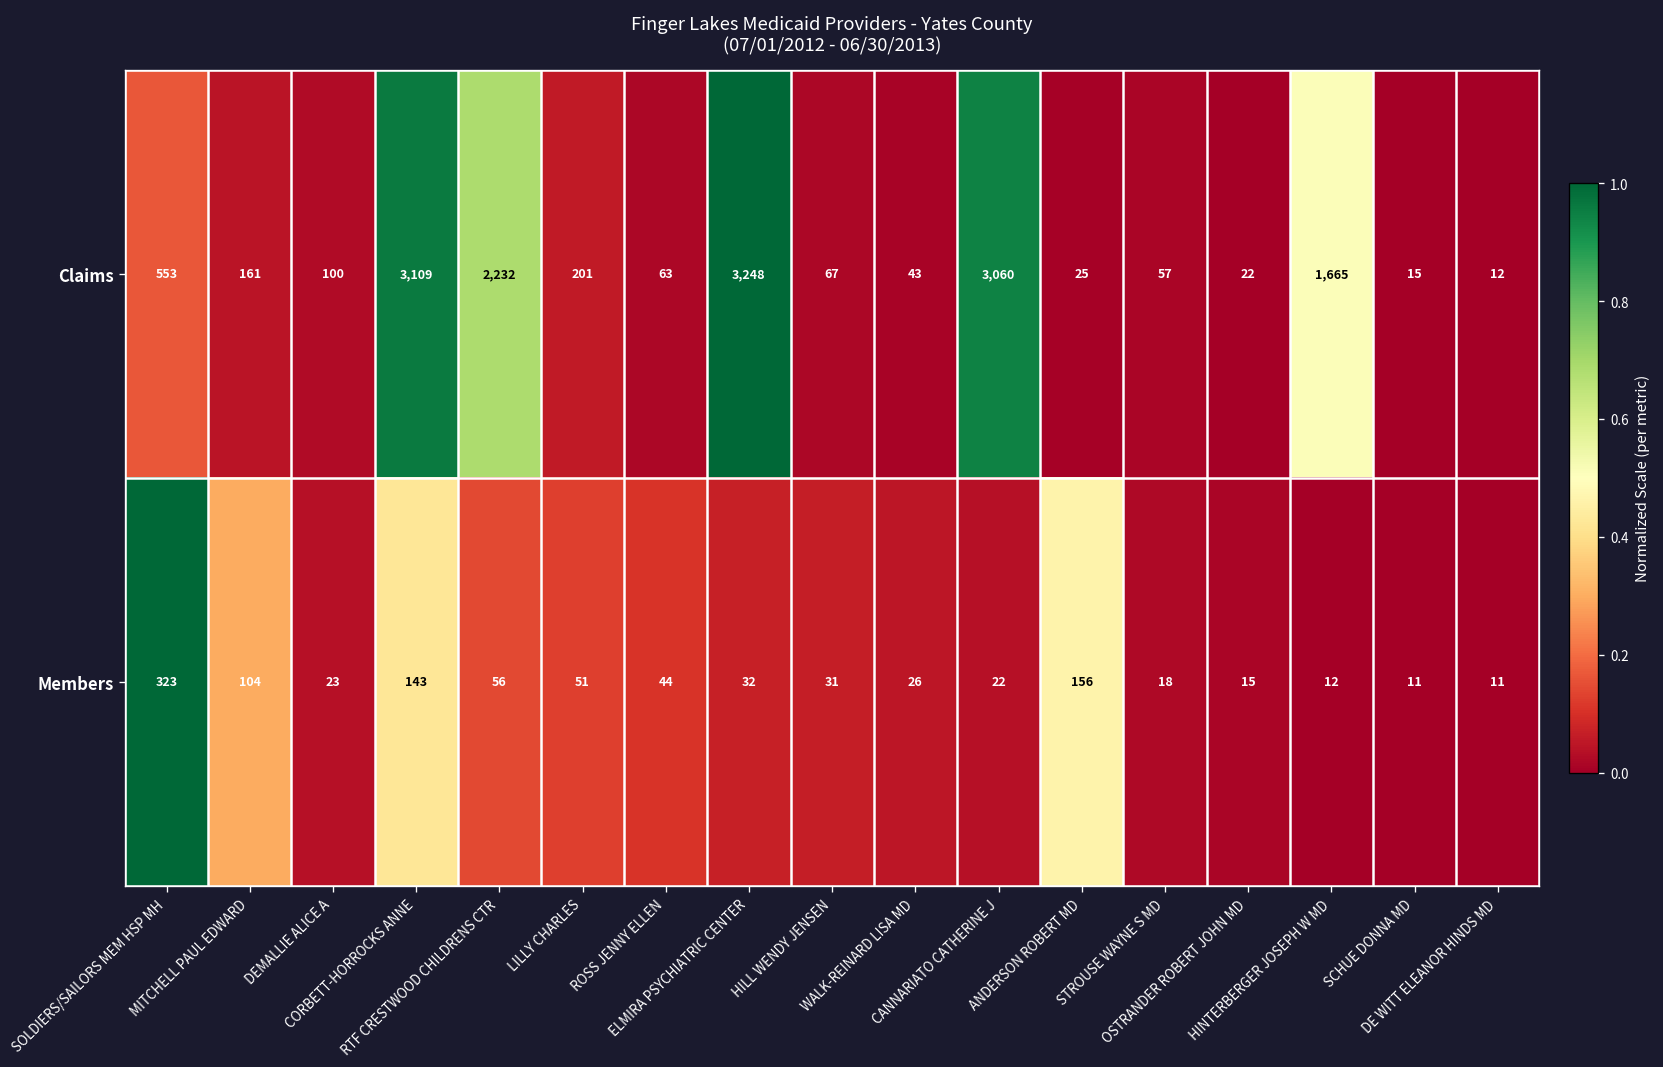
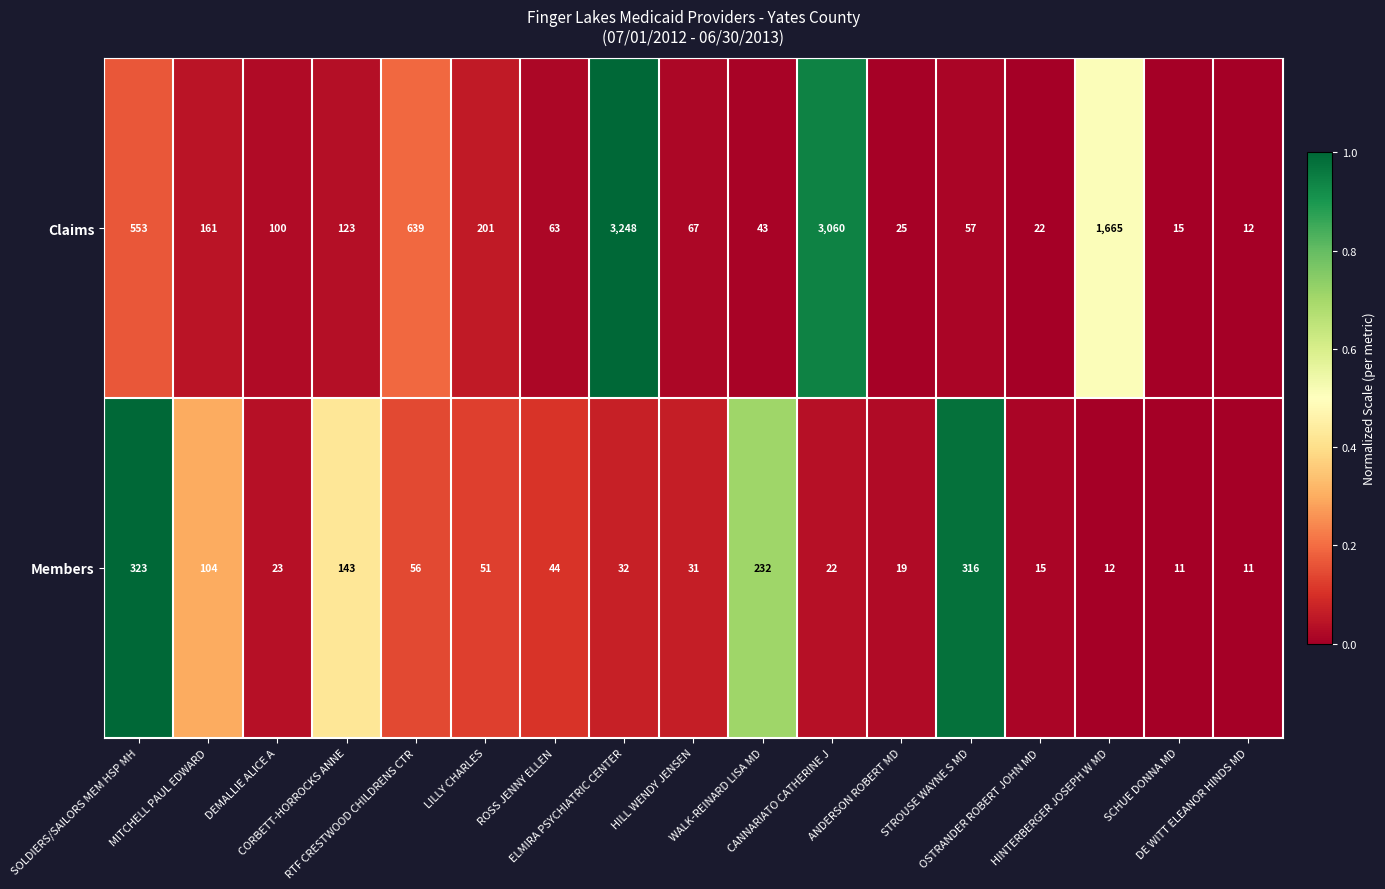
  {
    "Claims": {
      "SOLDIERS/SAILORS MEM HSP MH": "553",
      "MITCHELL PAUL EDWARD": "161",
      "DEMALLIE ALICE A": "100",
-     "CORBETT-HORROCKS ANNE": "3,109",
-     "RTF CRESTWOOD CHILDRENS CTR": "2,232",
+     "CORBETT-HORROCKS ANNE": "123",
+     "RTF CRESTWOOD CHILDRENS CTR": "639",
      "LILLY CHARLES": "201",
      "ROSS JENNY ELLEN": "63",
      "ELMIRA PSYCHIATRIC CENTER": "3,248",
      "HILL WENDY JENSEN": "67",
      "WALK-REINARD LISA MD": "43",
      "CANNARIATO CATHERINE J": "3,060",
      "ANDERSON ROBERT MD": "25",
      "STROUSE WAYNE S MD": "57",
      "OSTRANDER ROBERT JOHN MD": "22",
      "HINTERBERGER JOSEPH W MD": "1,665",
      "SCHUE DONNA MD": "15",
      "DE WITT ELEANOR HINDS MD": "12"
    },
    "Members": {
      "SOLDIERS/SAILORS MEM HSP MH": "323",
      "MITCHELL PAUL EDWARD": "104",
      "DEMALLIE ALICE A": "23",
      "CORBETT-HORROCKS ANNE": "143",
      "RTF CRESTWOOD CHILDRENS CTR": "56",
      "LILLY CHARLES": "51",
      "ROSS JENNY ELLEN": "44",
      "ELMIRA PSYCHIATRIC CENTER": "32",
      "HILL WENDY JENSEN": "31",
-     "WALK-REINARD LISA MD": "26",
+     "WALK-REINARD LISA MD": "232",
      "CANNARIATO CATHERINE J": "22",
-     "ANDERSON ROBERT MD": "156",
-     "STROUSE WAYNE S MD": "18",
+     "ANDERSON ROBERT MD": "19",
+     "STROUSE WAYNE S MD": "316",
      "OSTRANDER ROBERT JOHN MD": "15",
      "HINTERBERGER JOSEPH W MD": "12",
      "SCHUE DONNA MD": "11",
      "DE WITT ELEANOR HINDS MD": "11"
    }
  }
